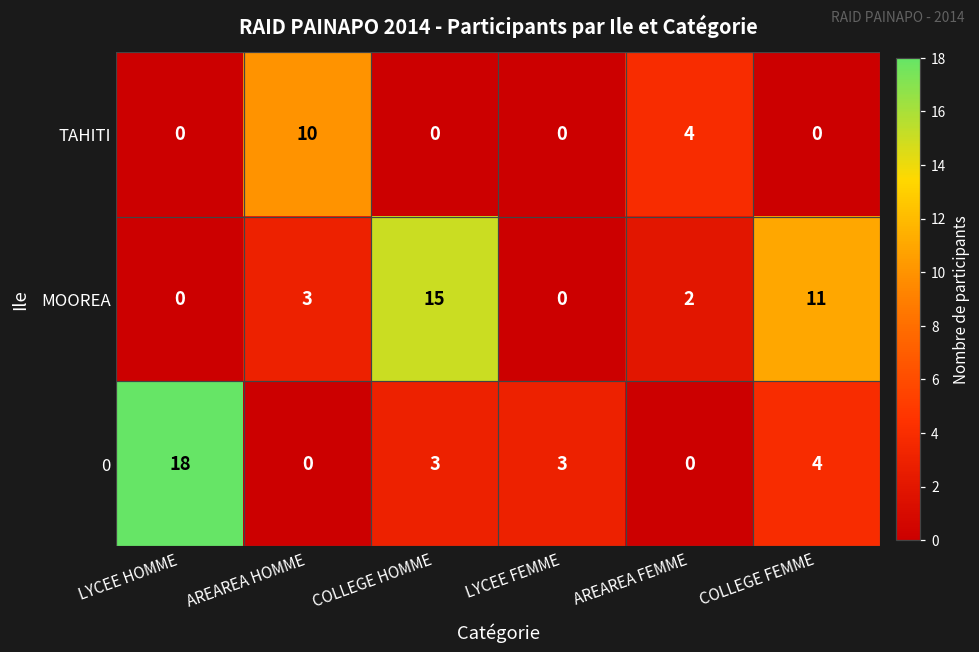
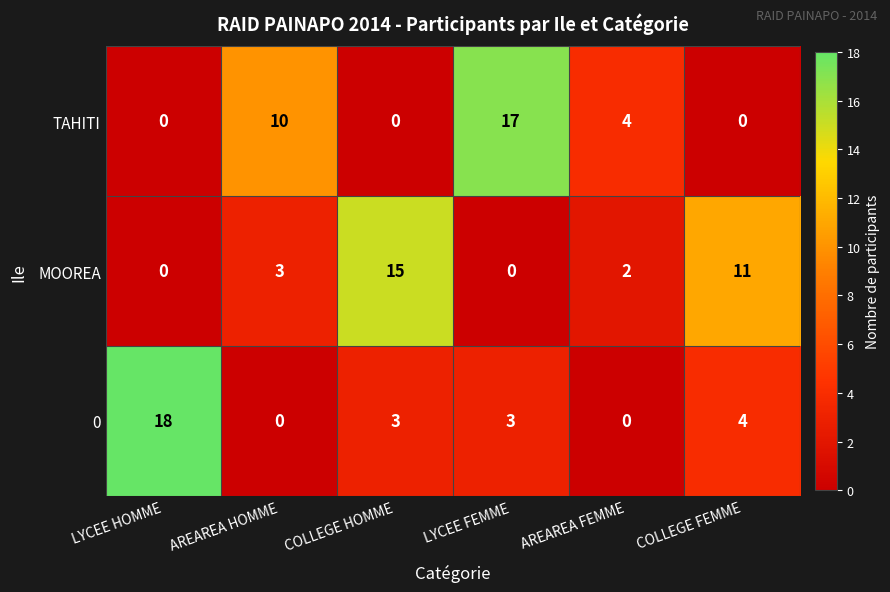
  {
    "TAHITI": {
      "LYCEE HOMME": 0,
      "AREAREA HOMME": 10,
      "COLLEGE HOMME": 0,
-     "LYCEE FEMME": 0,
+     "LYCEE FEMME": 17,
      "AREAREA FEMME": 4,
      "COLLEGE FEMME": 0
    },
    "MOOREA": {
      "LYCEE HOMME": 0,
      "AREAREA HOMME": 3,
      "COLLEGE HOMME": 15,
      "LYCEE FEMME": 0,
      "AREAREA FEMME": 2,
      "COLLEGE FEMME": 11
    },
    "0": {
      "LYCEE HOMME": 18,
      "AREAREA HOMME": 0,
      "COLLEGE HOMME": 3,
      "LYCEE FEMME": 3,
      "AREAREA FEMME": 0,
      "COLLEGE FEMME": 4
    }
  }
